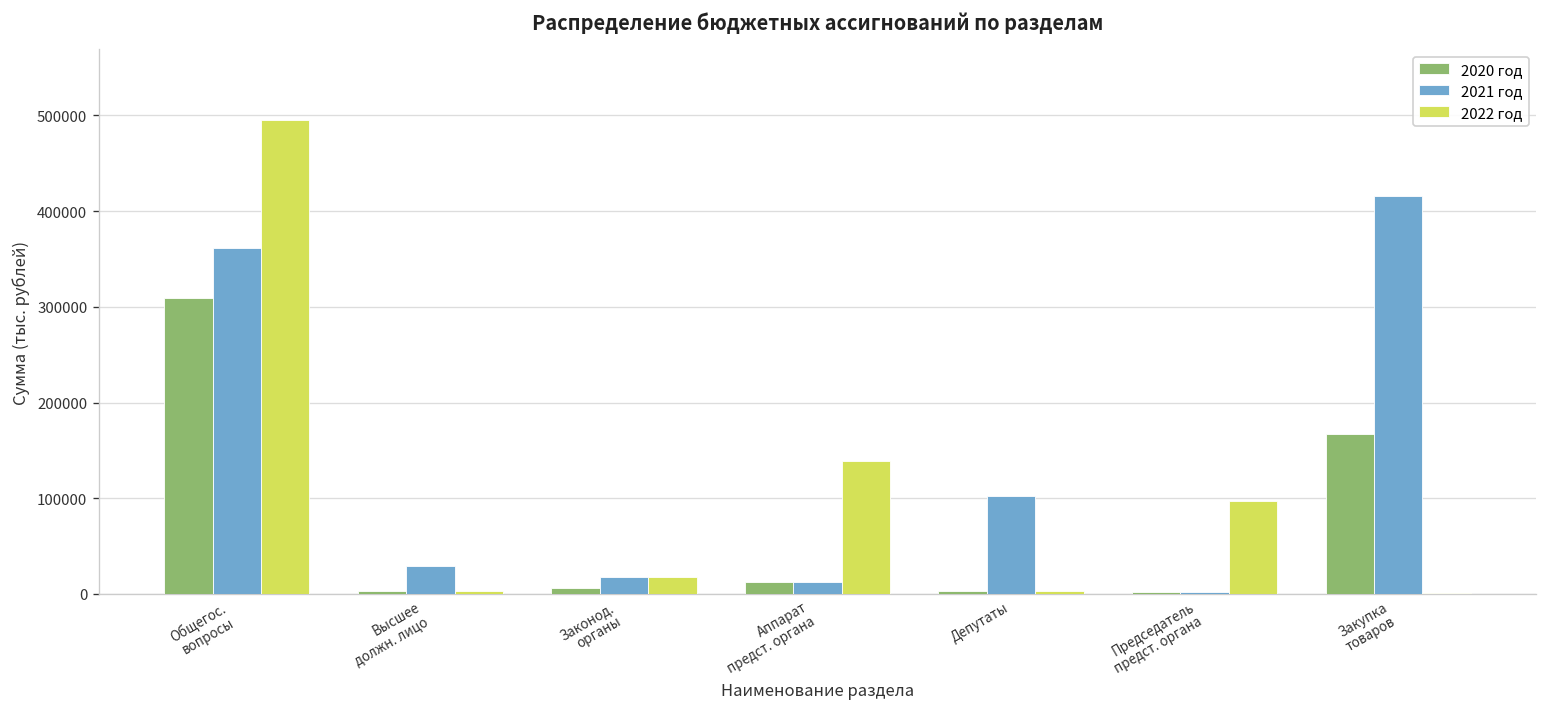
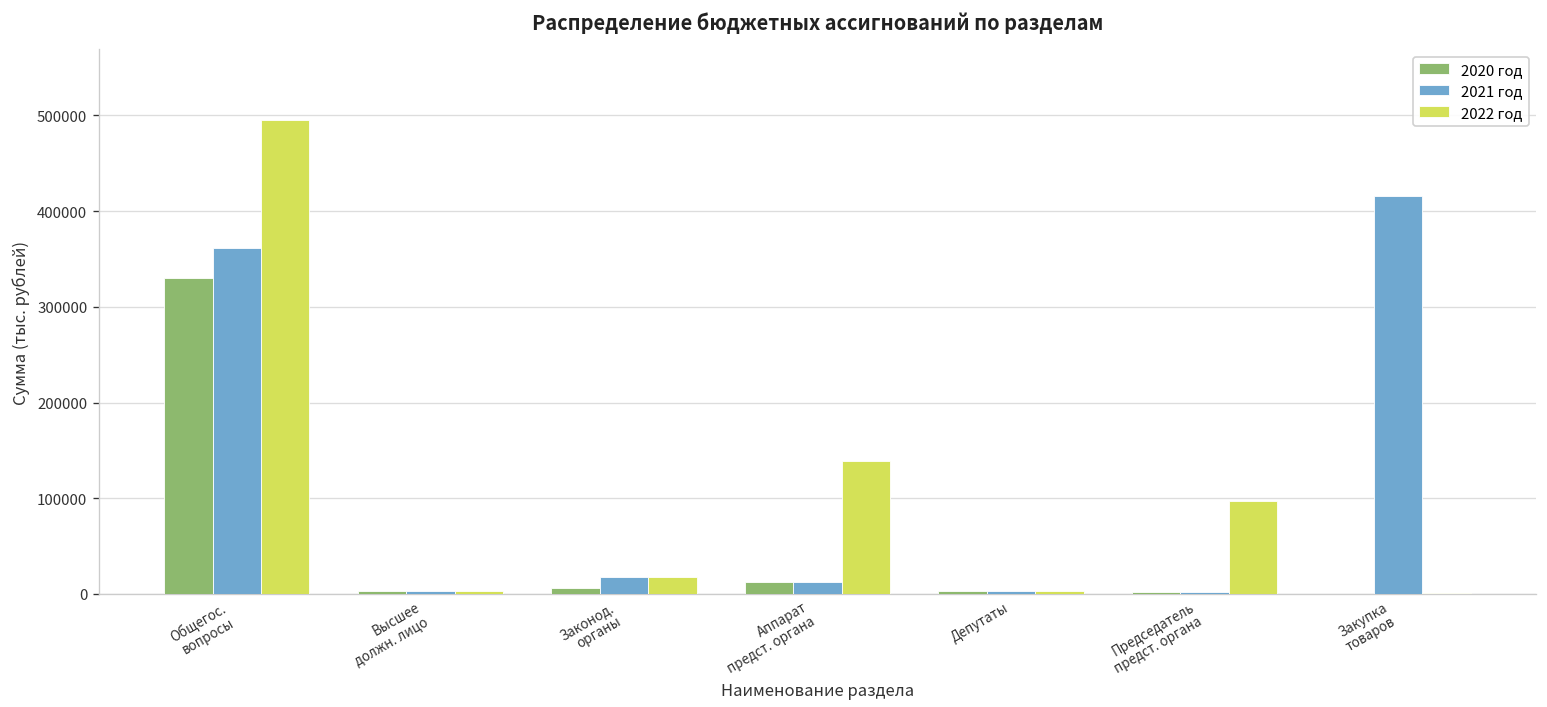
  {
    "2020 год": {
-     "Общегос. вопросы": 310000,
+     "Общегос. вопросы": 330000,
      "Законод. органы": 10000,
      "Аппарат предст. органа": 10000,
-     "Закупка товаров": 170000
+     "Закупка товаров": 0
    },
    "2021 год": {
      "Общегос. вопросы": 360000,
-     "Высшее должн. лицо": 30000,
+     "Высшее должн. лицо": 0,
      "Законод. органы": 20000,
      "Аппарат предст. органа": 10000,
-     "Депутаты": 100000,
+     "Депутаты": 0,
      "Закупка товаров": 420000
    },
    "2022 год": {
      "Общегос. вопросы": 490000,
      "Законод. органы": 20000,
      "Аппарат предст. органа": 140000,
      "Председатель предст. органа": 100000
    }
  }
